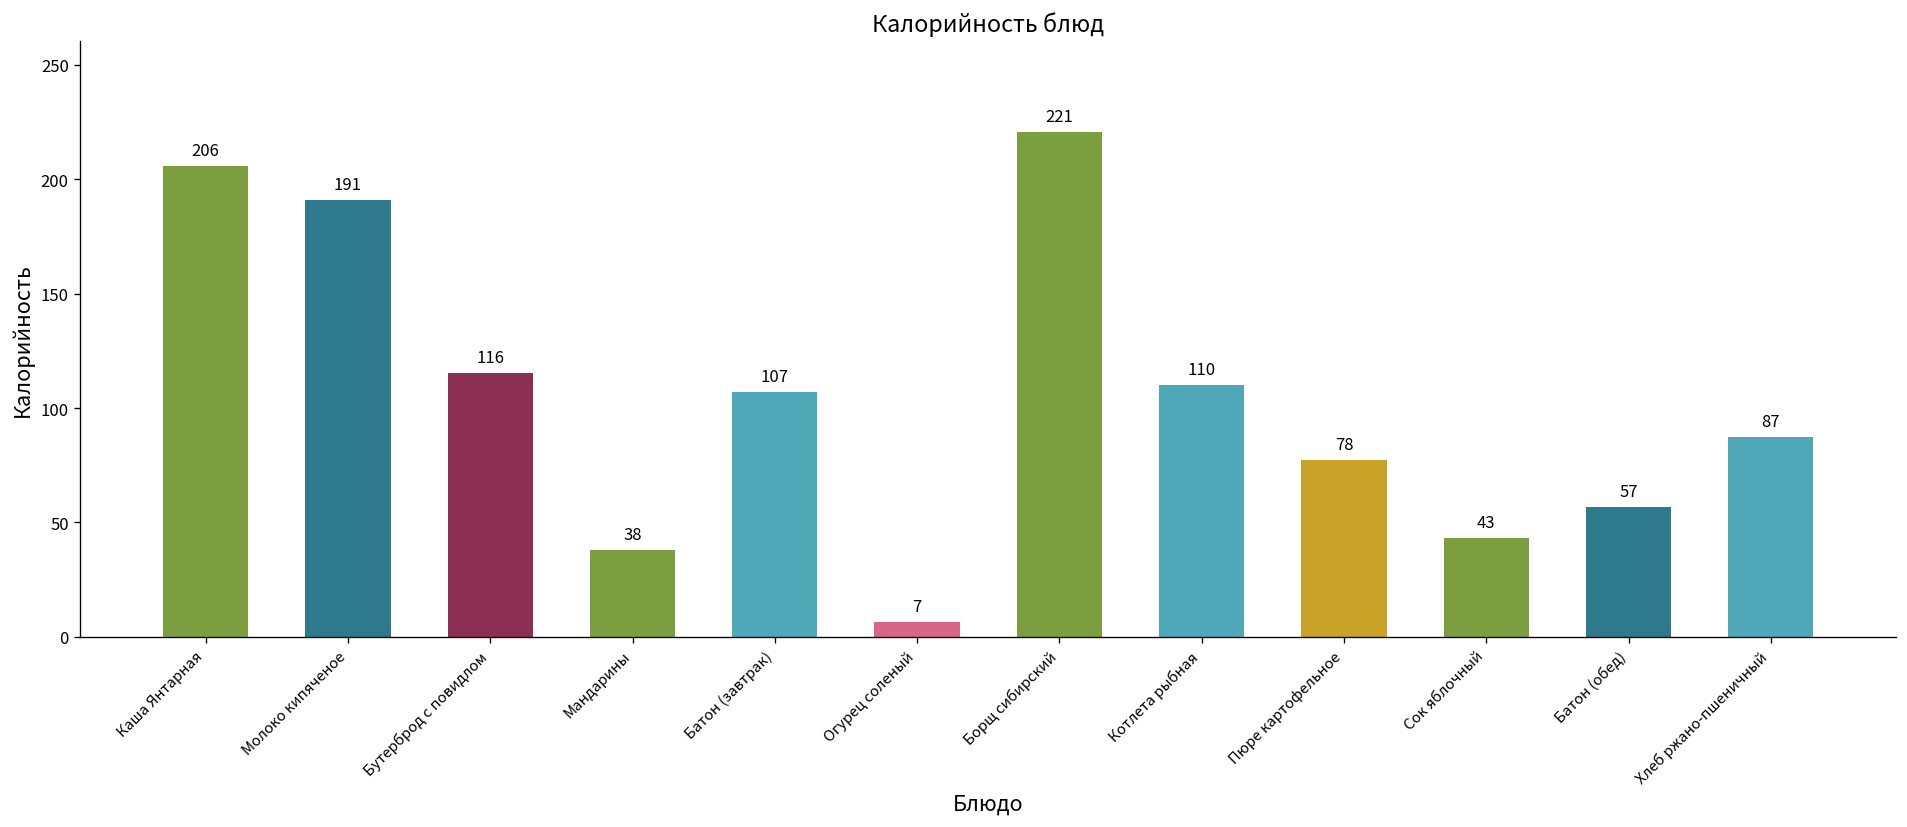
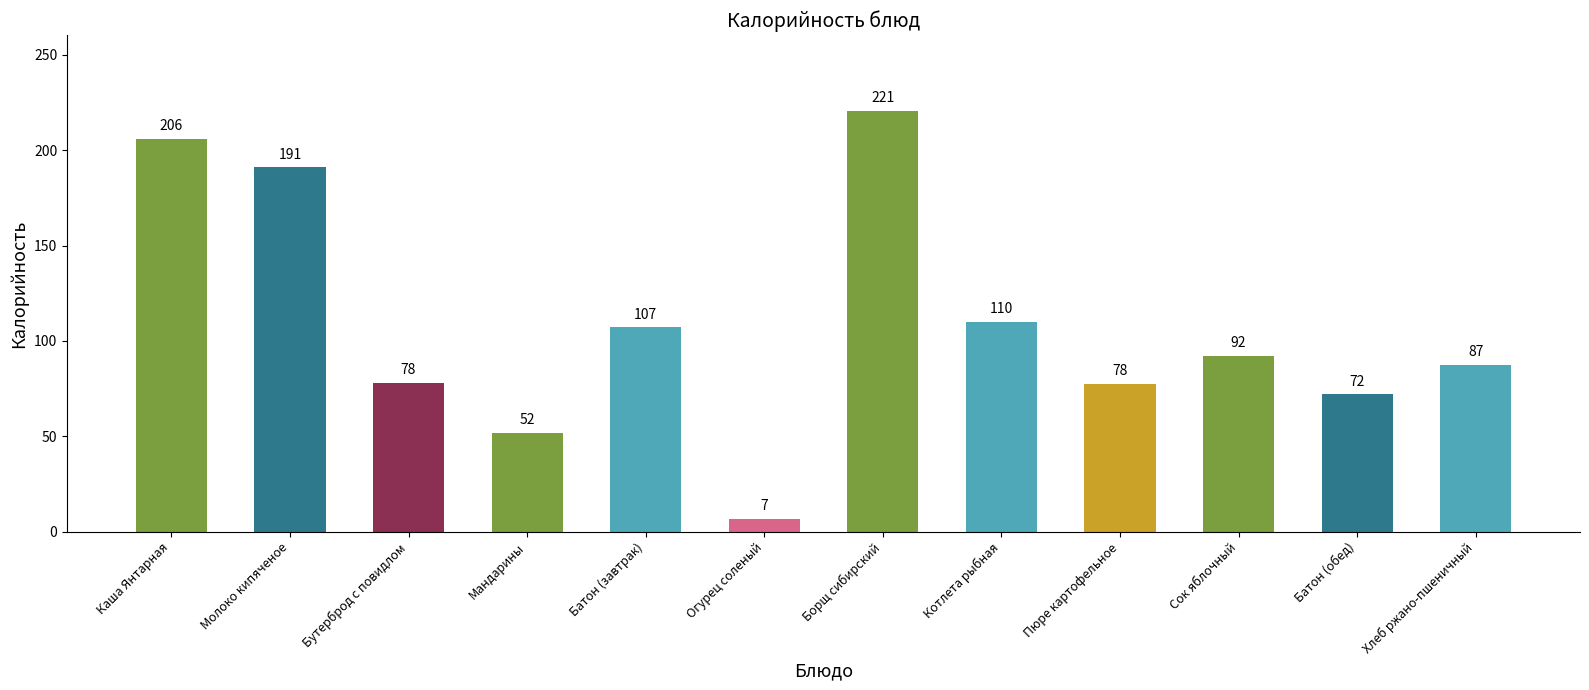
  {
    "Каша Янтарная": 206,
    "Молоко кипяченое": 191,
-   "Бутерброд с повидлом": 116,
-   "Мандарины": 38,
+   "Бутерброд с повидлом": 78,
+   "Мандарины": 52,
    "Батон (завтрак)": 107,
    "Огурец соленый": 7,
    "Борщ сибирский": 221,
    "Котлета рыбная": 110,
    "Пюре картофельное": 78,
-   "Сок яблочный": 43,
-   "Батон (обед)": 57,
+   "Сок яблочный": 92,
+   "Батон (обед)": 72,
    "Хлеб ржано-пшеничный": 87
  }
